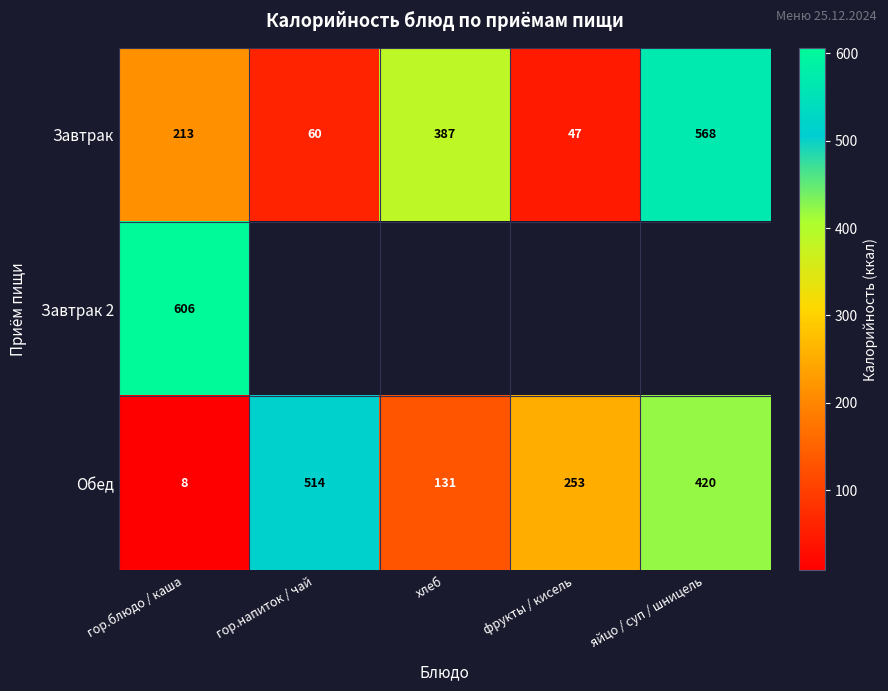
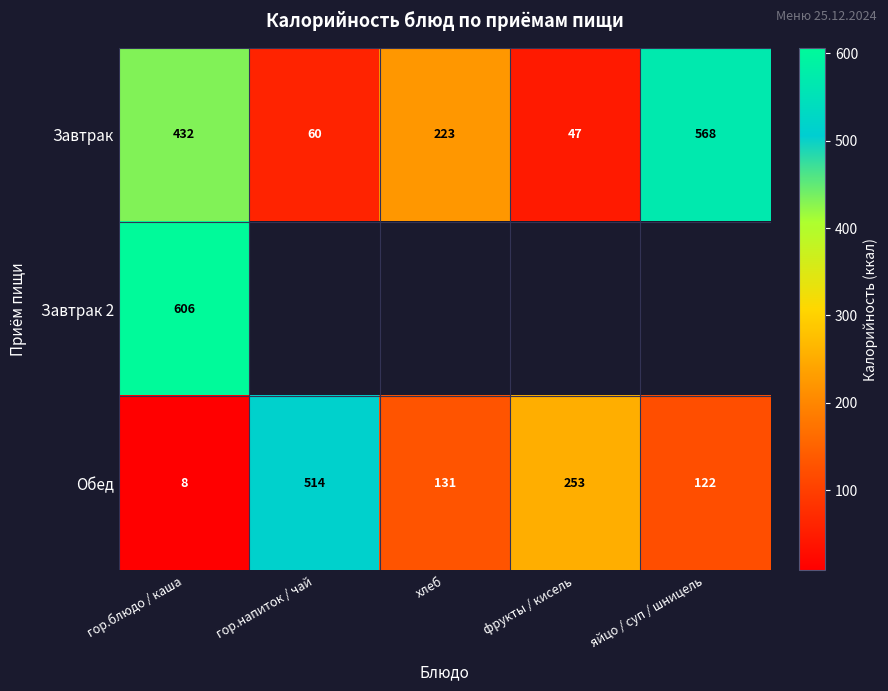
  {
    "Завтрак": {
-     "гор.блюдо / каша": 213,
+     "гор.блюдо / каша": 432,
      "гор.напиток / чай": 60,
-     "хлеб": 387,
+     "хлеб": 223,
      "фрукты / кисель": 47,
      "яйцо / суп / шницель": 568
    },
    "Завтрак 2": {
      "гор.блюдо / каша": 606
    },
    "Обед": {
      "гор.блюдо / каша": 8,
      "гор.напиток / чай": 514,
      "хлеб": 131,
      "фрукты / кисель": 253,
-     "яйцо / суп / шницель": 420
+     "яйцо / суп / шницель": 122
    }
  }
